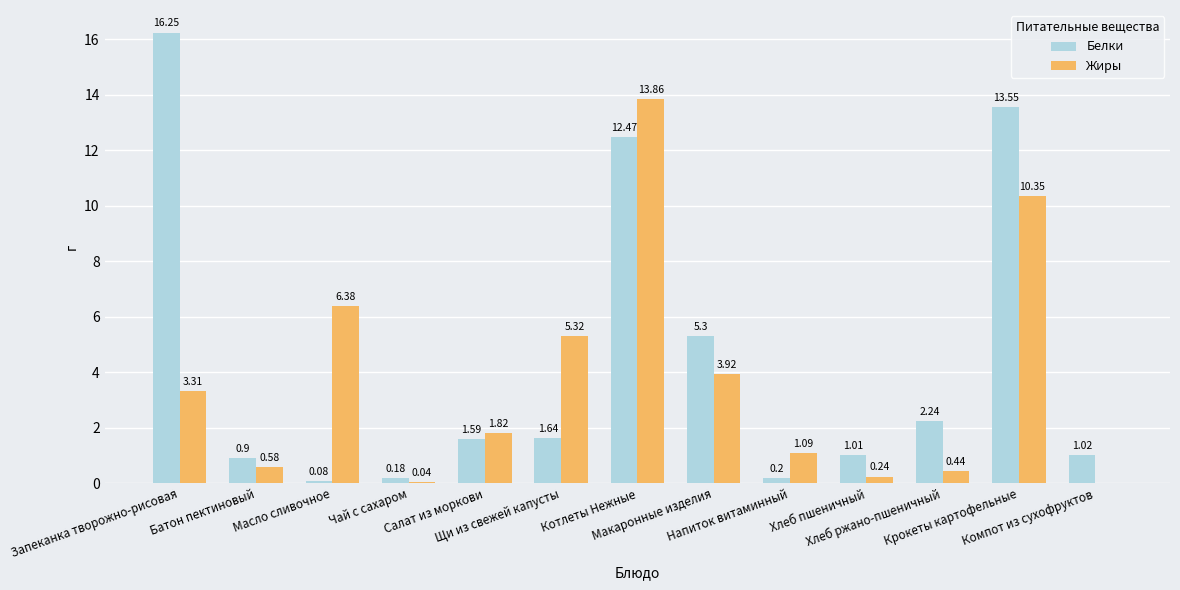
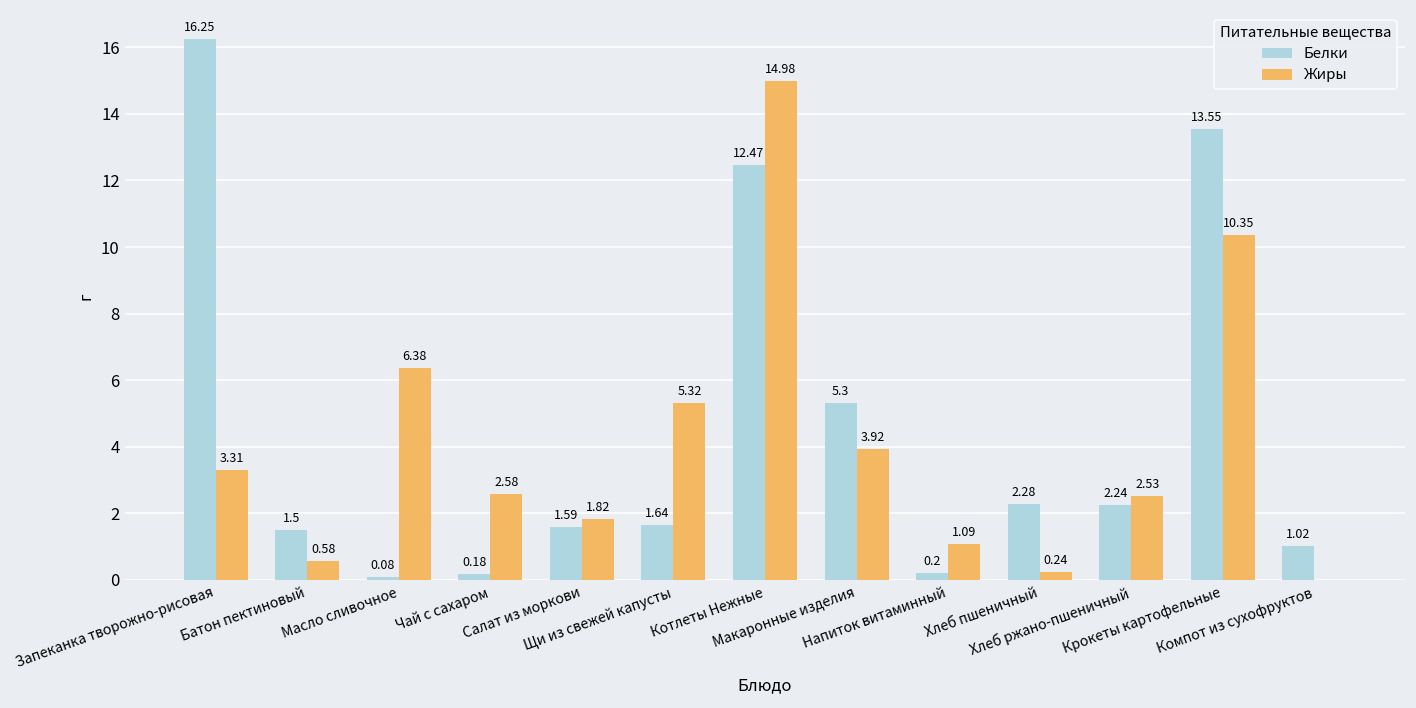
  {
    "Белки": {
      "Запеканка творожно-рисовая": 16.25,
-     "Батон пектиновый": 0.9,
+     "Батон пектиновый": 1.5,
      "Масло сливочное": 0.08,
      "Чай с сахаром": 0.18,
      "Салат из моркови": 1.59,
      "Щи из свежей капусты": 1.64,
      "Котлеты Нежные": 12.47,
      "Макаронные изделия": 5.3,
      "Напиток витаминный": 0.2,
-     "Хлеб пшеничный": 1.01,
+     "Хлеб пшеничный": 2.28,
      "Хлеб ржано-пшеничный": 2.24,
      "Крокеты картофельные": 13.55,
      "Компот из сухофруктов": 1.02
    },
    "Жиры": {
      "Запеканка творожно-рисовая": 3.31,
      "Батон пектиновый": 0.58,
      "Масло сливочное": 6.38,
-     "Чай с сахаром": 0.04,
+     "Чай с сахаром": 2.58,
      "Салат из моркови": 1.82,
      "Щи из свежей капусты": 5.32,
-     "Котлеты Нежные": 13.86,
+     "Котлеты Нежные": 14.98,
      "Макаронные изделия": 3.92,
      "Напиток витаминный": 1.09,
      "Хлеб пшеничный": 0.24,
-     "Хлеб ржано-пшеничный": 0.44,
+     "Хлеб ржано-пшеничный": 2.53,
      "Крокеты картофельные": 10.35
    }
  }
